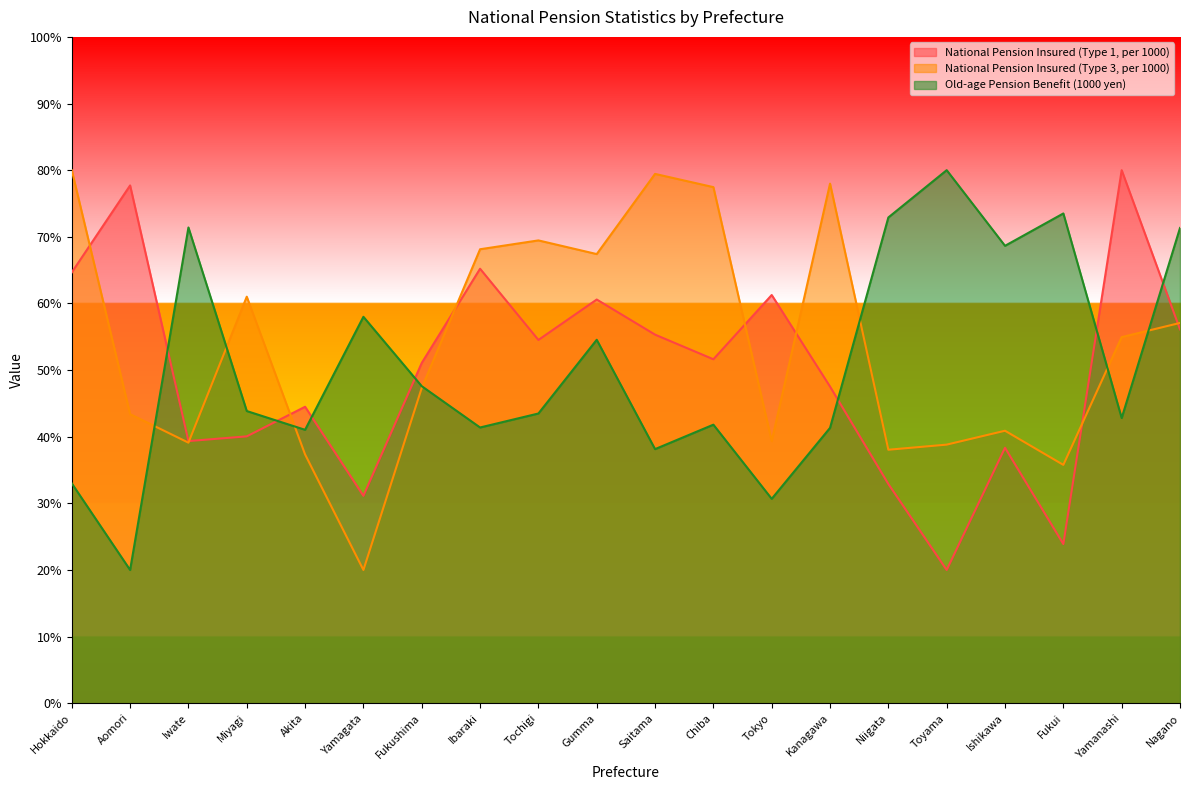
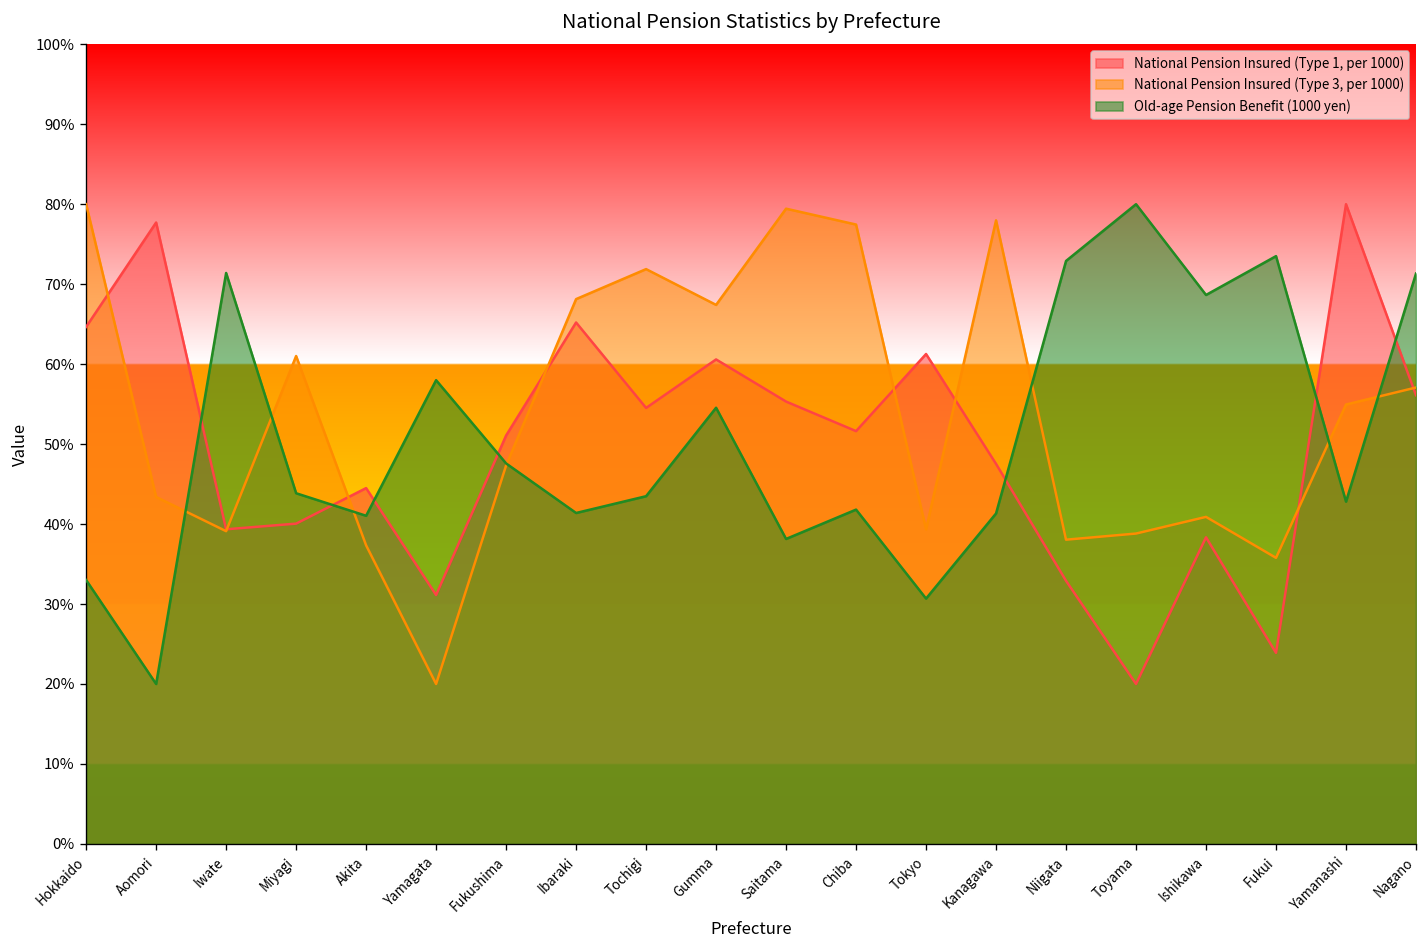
  {
    "National Pension Insured (Type 1, per 1000)": {
      "Hokkaido": "65%",
      "Aomori": "78%",
      "Miyagi": "40%",
      "Akita": "44%",
      "Yamagata": "31%",
      "Fukushima": "51%",
      "Ibaraki": "65%",
      "Tochigi": "55%",
      "Gumma": "61%",
      "Saitama": "55%",
      "Chiba": "52%",
      "Tokyo": "61%",
      "Kanagawa": "48%",
      "Niigata": "33%",
      "Toyama": "20%",
      "Ishikawa": "38%",
      "Fukui": "24%",
      "Yamanashi": "80%",
      "Nagano": "56%"
    },
    "National Pension Insured (Type 3, per 1000)": {
      "Hokkaido": "80%",
      "Aomori": "43%",
      "Miyagi": "61%",
      "Akita": "37%",
      "Yamagata": "20%",
      "Ibaraki": "68%",
-     "Tochigi": "69%",
+     "Tochigi": "72%",
      "Gumma": "67%",
      "Saitama": "79%",
      "Chiba": "77%",
      "Tokyo": "39%",
      "Kanagawa": "78%",
      "Niigata": "38%",
      "Toyama": "39%",
      "Ishikawa": "41%",
      "Fukui": "36%",
      "Yamanashi": "55%",
      "Nagano": "57%"
    },
    "Old-age Pension Benefit (1000 yen)": {
      "Hokkaido": "33%",
      "Aomori": "20%",
      "Iwate": "71%",
      "Miyagi": "44%",
      "Akita": "41%",
      "Yamagata": "58%",
      "Ibaraki": "41%",
      "Tochigi": "43%",
      "Gumma": "55%",
      "Saitama": "38%",
      "Chiba": "42%",
      "Tokyo": "31%",
      "Kanagawa": "41%",
      "Niigata": "73%",
      "Toyama": "80%",
      "Ishikawa": "69%",
      "Fukui": "74%",
      "Yamanashi": "43%",
      "Nagano": "71%"
    }
  }
